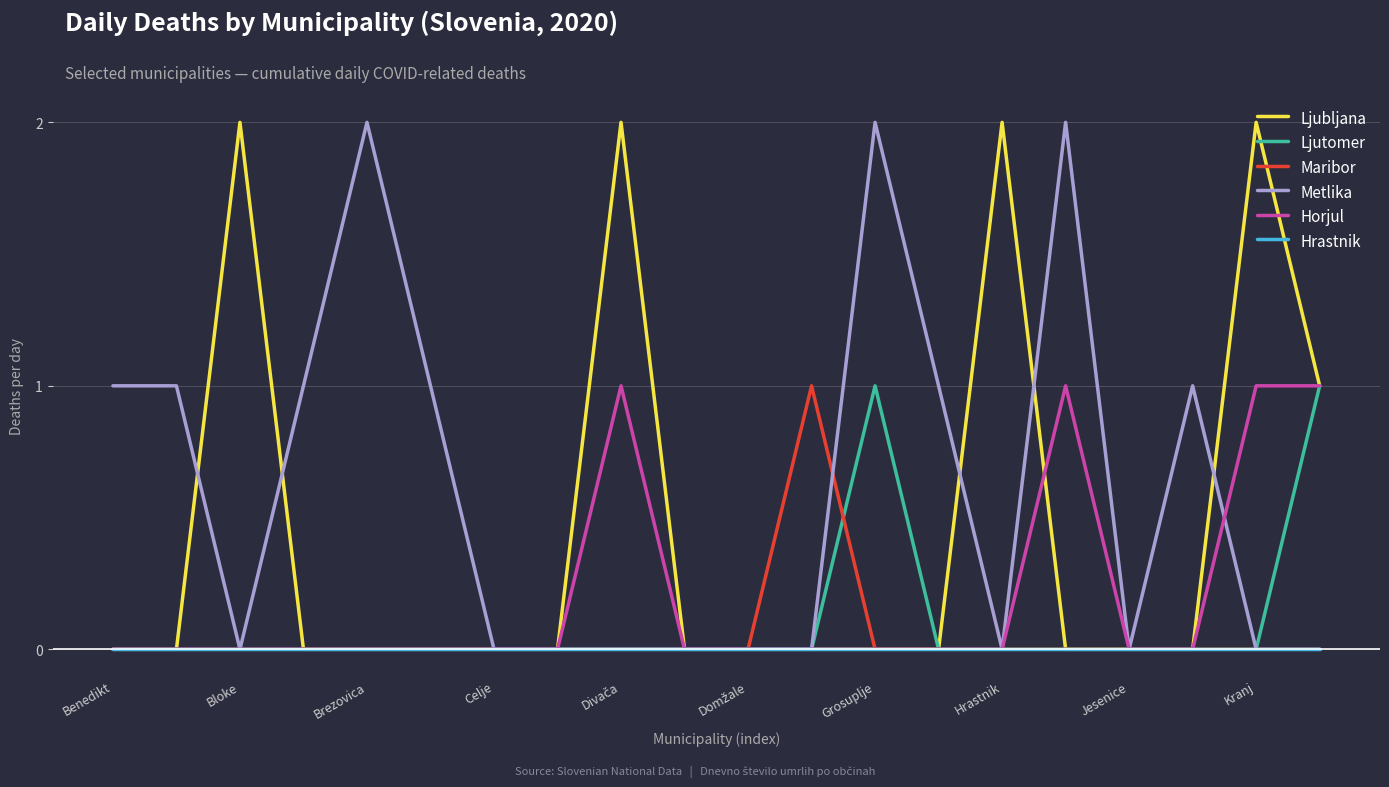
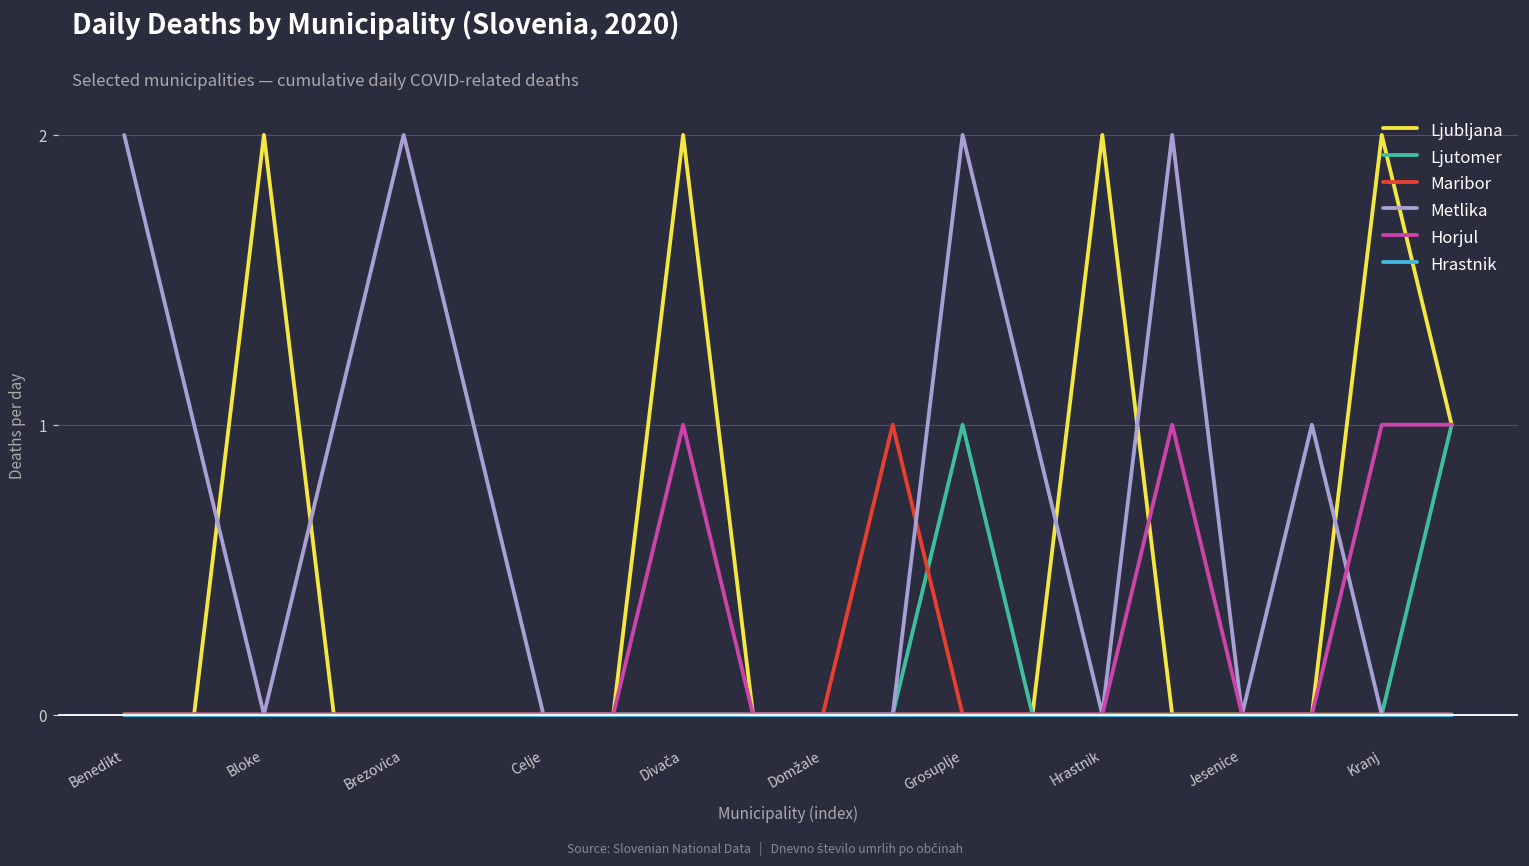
  {
    "Ljubljana": {
      "Bloke": 2,
      "Divača": 2,
      "Hrastnik": 2,
      "Kranj": 2
    },
    "Ljutomer": {
      "Grosuplje": 1
    },
    "Metlika": {
-     "Benedikt": 1,
+     "Benedikt": 2,
      "Brezovica": 2,
      "Grosuplje": 2
    },
    "Horjul": {
      "Divača": 1,
      "Kranj": 1
    }
  }
